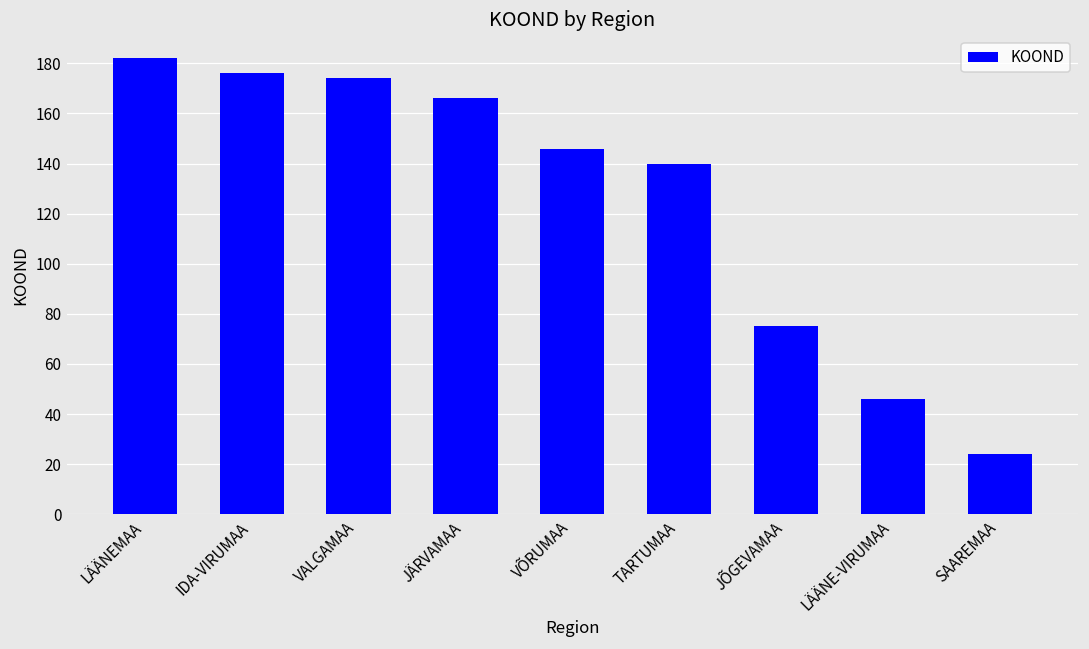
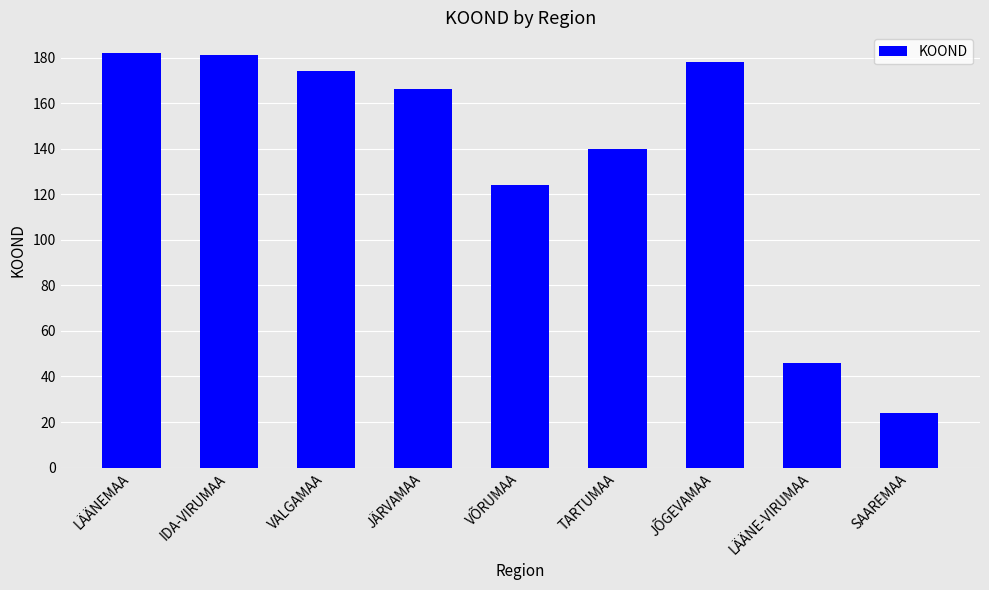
  {
    "LÄÄNEMAA": 182,
-   "IDA-VIRUMAA": 176,
+   "IDA-VIRUMAA": 181,
    "VALGAMAA": 174,
    "JÄRVAMAA": 166,
-   "VÕRUMAA": 146,
+   "VÕRUMAA": 124,
    "TARTUMAA": 140,
-   "JÕGEVAMAA": 75,
+   "JÕGEVAMAA": 178,
    "LÄÄNE-VIRUMAA": 46,
    "SAAREMAA": 24
  }
